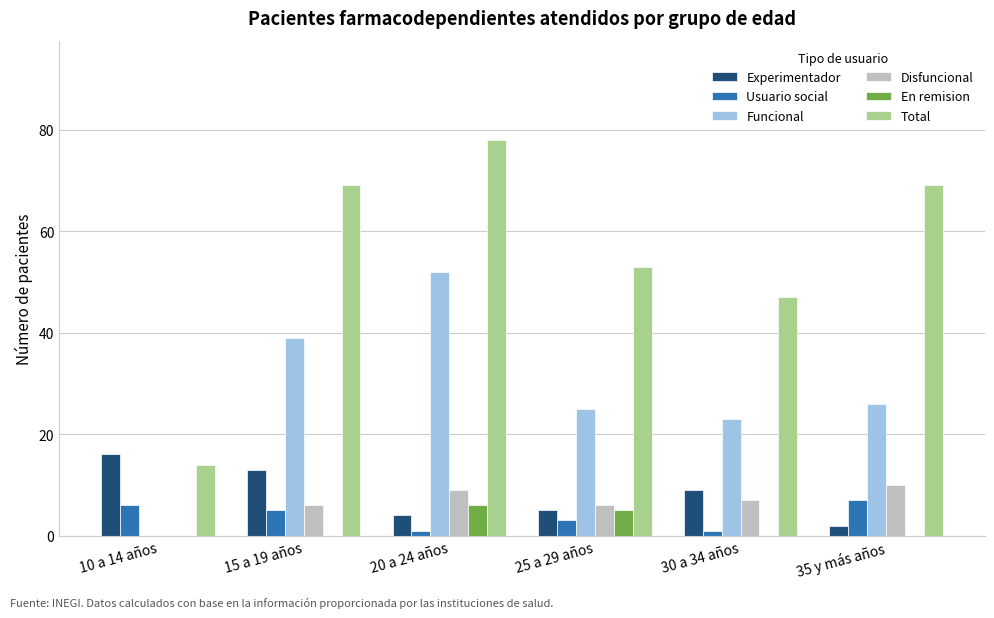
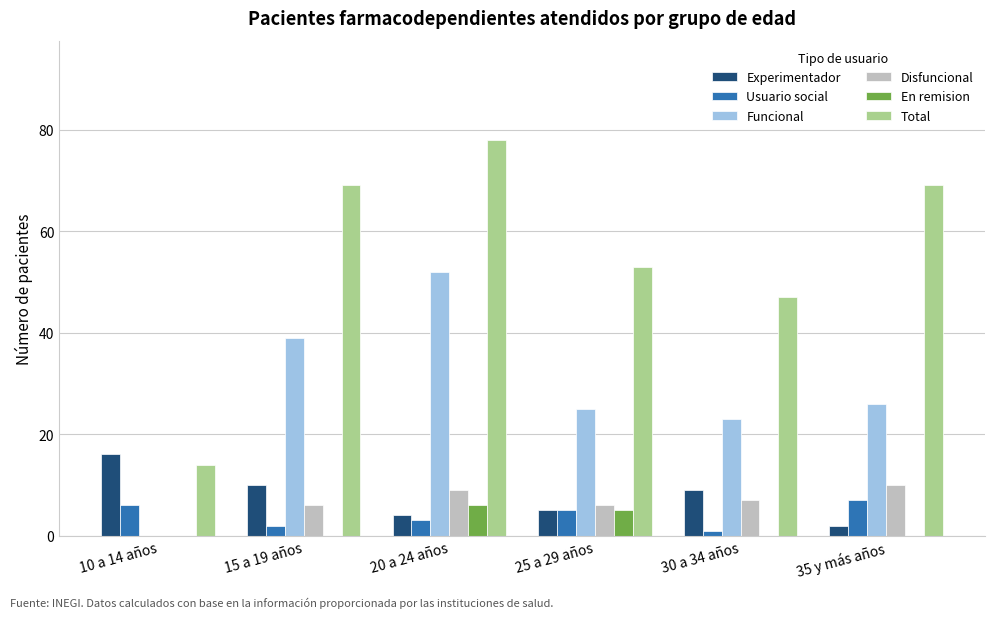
  {
    "Experimentador": {
      "10 a 14 años": 16,
-     "15 a 19 años": 13,
+     "15 a 19 años": 10,
      "20 a 24 años": 4,
      "25 a 29 años": 5,
      "30 a 34 años": 9,
      "35 y más años": 2
    },
    "Usuario social": {
      "10 a 14 años": 6,
-     "15 a 19 años": 5,
-     "20 a 24 años": 1,
-     "25 a 29 años": 3,
+     "15 a 19 años": 2,
+     "20 a 24 años": 3,
+     "25 a 29 años": 5,
      "30 a 34 años": 1,
      "35 y más años": 7
    },
    "En remision": {
      "10 a 14 años": 0,
      "15 a 19 años": 0,
      "20 a 24 años": 6,
      "25 a 29 años": 5,
      "30 a 34 años": 0,
      "35 y más años": 0
    }
  }
